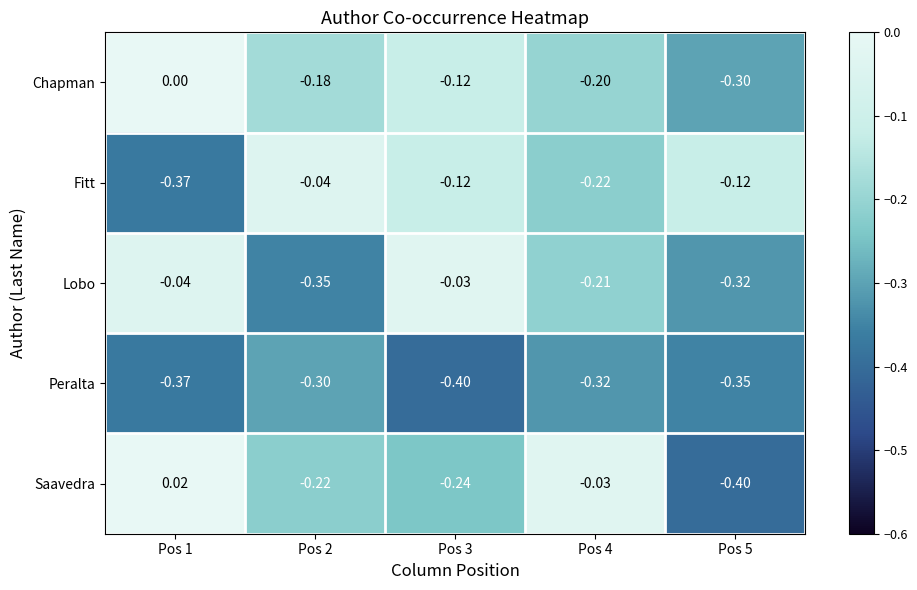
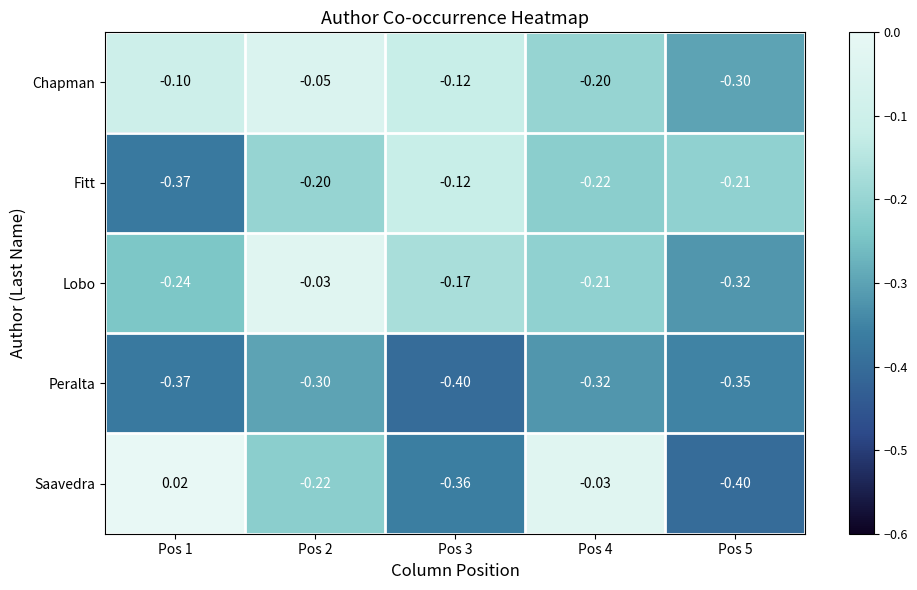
  {
    "Chapman": {
-     "Pos 1": 0.00,
-     "Pos 2": -0.18,
+     "Pos 1": -0.10,
+     "Pos 2": -0.05,
      "Pos 3": -0.12,
      "Pos 4": -0.20,
      "Pos 5": -0.30
    },
    "Fitt": {
      "Pos 1": -0.37,
-     "Pos 2": -0.04,
+     "Pos 2": -0.20,
      "Pos 3": -0.12,
      "Pos 4": -0.22,
-     "Pos 5": -0.12
+     "Pos 5": -0.21
    },
    "Lobo": {
-     "Pos 1": -0.04,
-     "Pos 2": -0.35,
-     "Pos 3": -0.03,
+     "Pos 1": -0.24,
+     "Pos 2": -0.03,
+     "Pos 3": -0.17,
      "Pos 4": -0.21,
      "Pos 5": -0.32
    },
    "Peralta": {
      "Pos 1": -0.37,
      "Pos 2": -0.30,
      "Pos 3": -0.40,
      "Pos 4": -0.32,
      "Pos 5": -0.35
    },
    "Saavedra": {
      "Pos 1": 0.02,
      "Pos 2": -0.22,
-     "Pos 3": -0.24,
+     "Pos 3": -0.36,
      "Pos 4": -0.03,
      "Pos 5": -0.40
    }
  }
